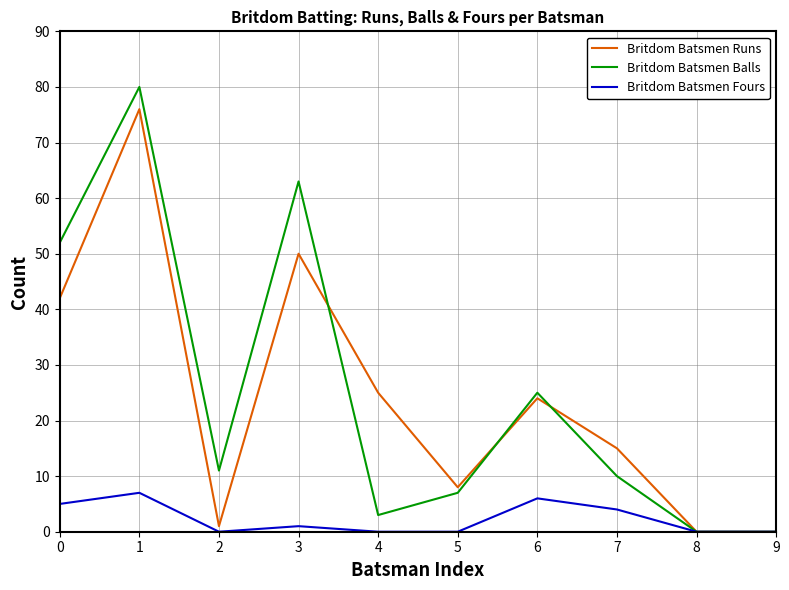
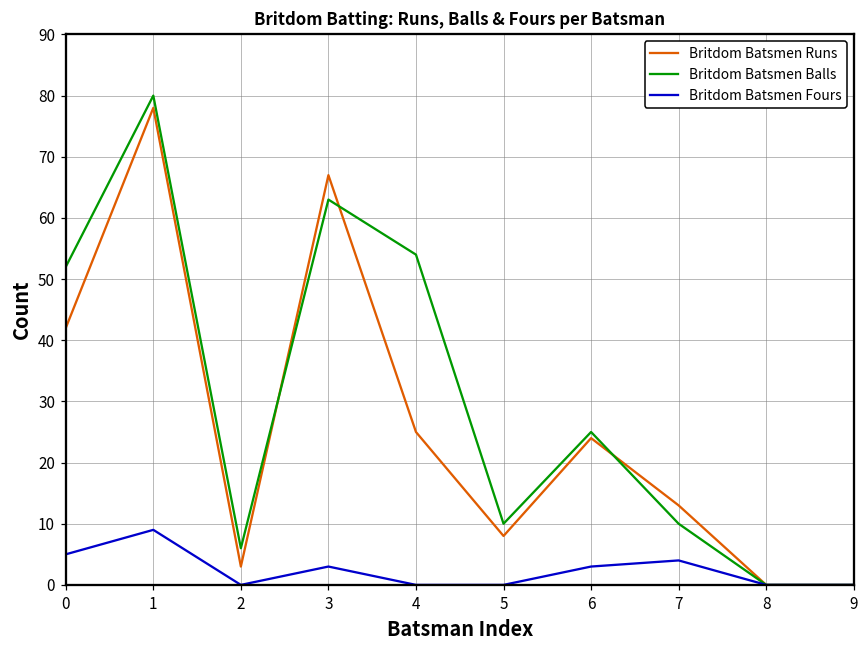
  {
    "Britdom Batsmen Runs": {
      "0": 42,
-     "1": 76,
-     "2": 1,
-     "3": 50,
+     "1": 78,
+     "2": 3,
+     "3": 67,
      "4": 25,
      "5": 8,
      "6": 24,
-     "7": 15
+     "7": 13
    },
    "Britdom Batsmen Balls": {
      "0": 52,
      "1": 80,
-     "2": 11,
+     "2": 6,
      "3": 63,
-     "4": 3,
-     "5": 7,
+     "4": 54,
+     "5": 10,
      "6": 25,
      "7": 10
    },
    "Britdom Batsmen Fours": {
      "0": 5,
-     "1": 7,
+     "1": 9,
      "2": 0,
-     "3": 1,
+     "3": 3,
      "4": 0,
      "5": 0,
-     "6": 6,
+     "6": 3,
      "7": 4
    }
  }
